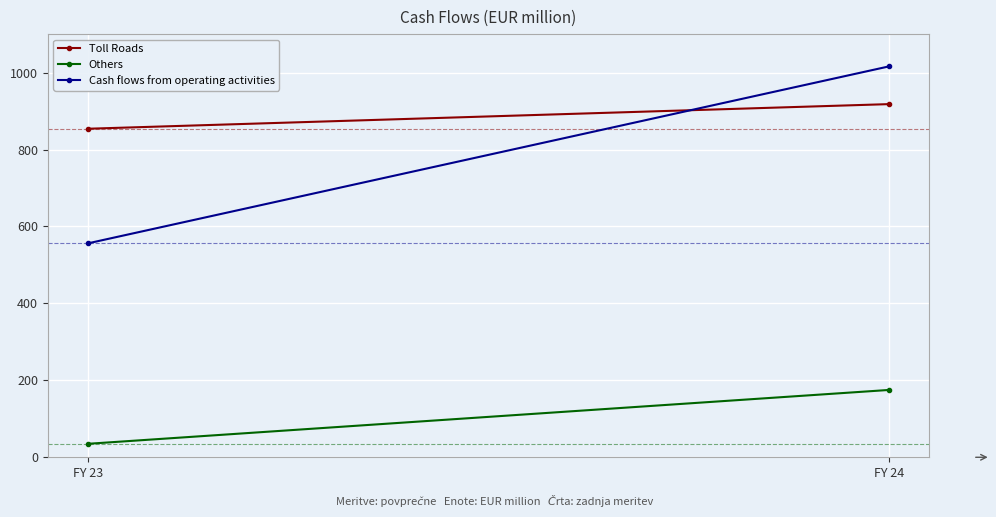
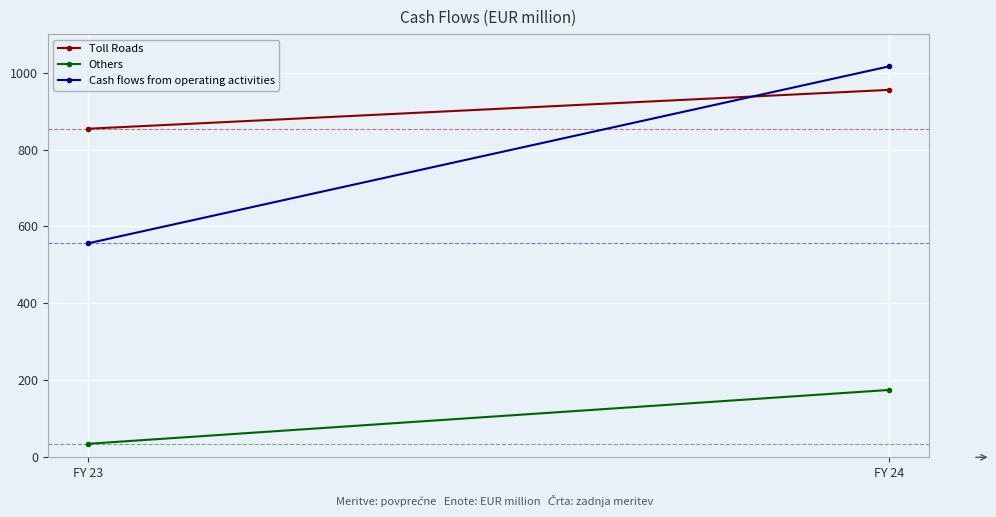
  {
    "Toll Roads": {
      "FY 23": 850,
-     "FY 24": 920
+     "FY 24": 960
    },
    "Others": {
      "FY 23": 40,
      "FY 24": 180
    },
    "Cash flows from operating activities": {
      "FY 23": 560,
      "FY 24": 1020
    }
  }
